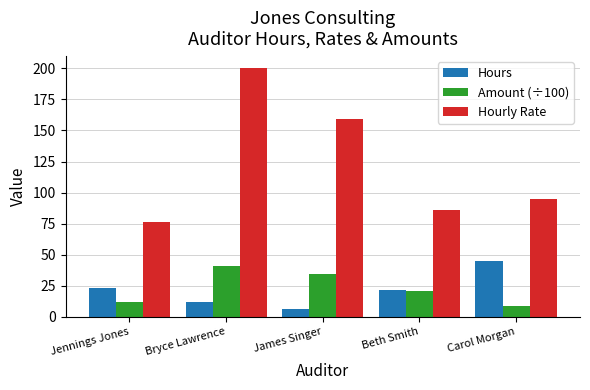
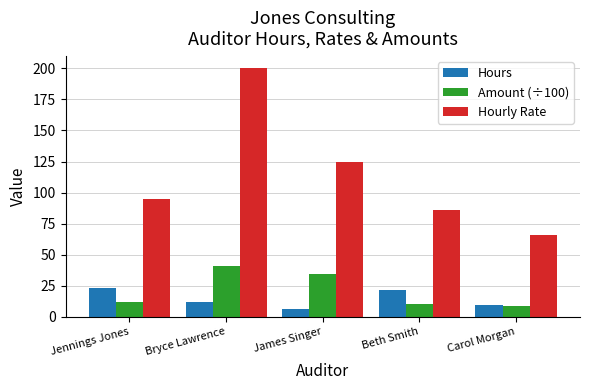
  {
    "Hours": {
      "Jennings Jones": 23,
      "Bryce Lawrence": 12,
      "James Singer": 6,
      "Beth Smith": 22,
-     "Carol Morgan": 45
+     "Carol Morgan": 9
    },
    "Amount (÷100)": {
      "Jennings Jones": 12,
      "Bryce Lawrence": 41,
      "James Singer": 35,
-     "Beth Smith": 21,
+     "Beth Smith": 10,
      "Carol Morgan": 9
    },
    "Hourly Rate": {
-     "Jennings Jones": 76,
+     "Jennings Jones": 95,
      "Bryce Lawrence": 200,
-     "James Singer": 159,
+     "James Singer": 125,
      "Beth Smith": 86,
-     "Carol Morgan": 95
+     "Carol Morgan": 66
    }
  }
